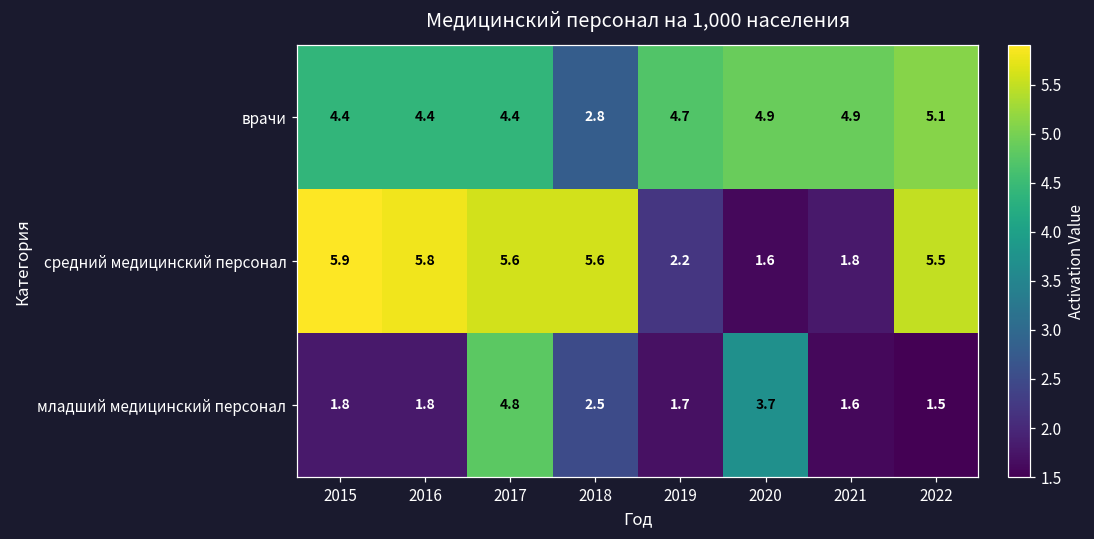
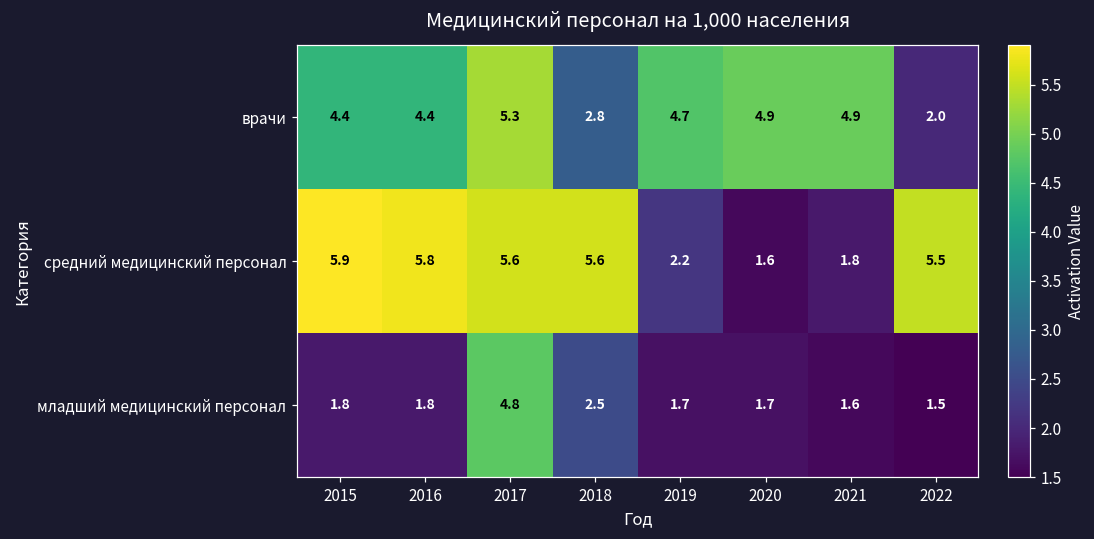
  {
    "врачи": {
      "2015": 4.4,
      "2016": 4.4,
-     "2017": 4.4,
+     "2017": 5.3,
      "2018": 2.8,
      "2019": 4.7,
      "2020": 4.9,
      "2021": 4.9,
-     "2022": 5.1
+     "2022": 2.0
    },
    "средний медицинский персонал": {
      "2015": 5.9,
      "2016": 5.8,
      "2017": 5.6,
      "2018": 5.6,
      "2019": 2.2,
      "2020": 1.6,
      "2021": 1.8,
      "2022": 5.5
    },
    "младший медицинский персонал": {
      "2015": 1.8,
      "2016": 1.8,
      "2017": 4.8,
      "2018": 2.5,
      "2019": 1.7,
-     "2020": 3.7,
+     "2020": 1.7,
      "2021": 1.6,
      "2022": 1.5
    }
  }
